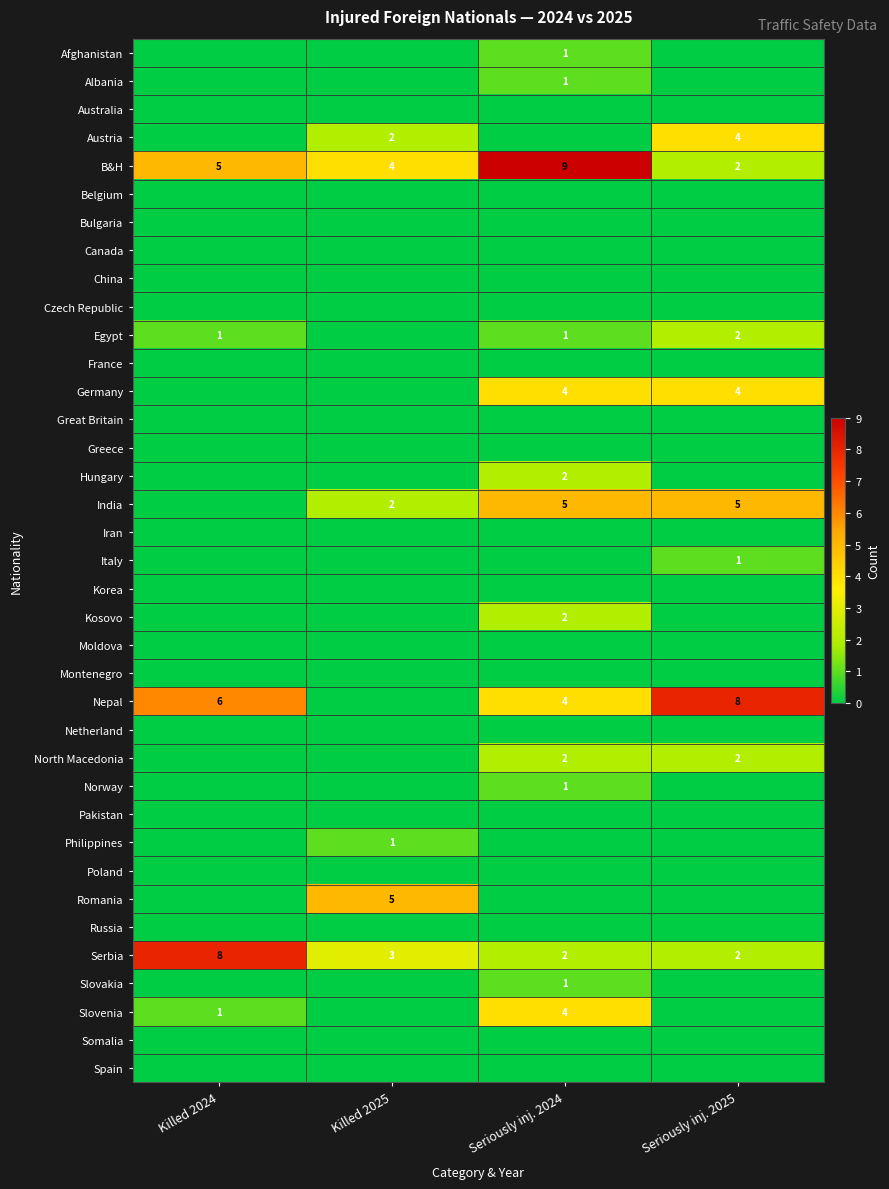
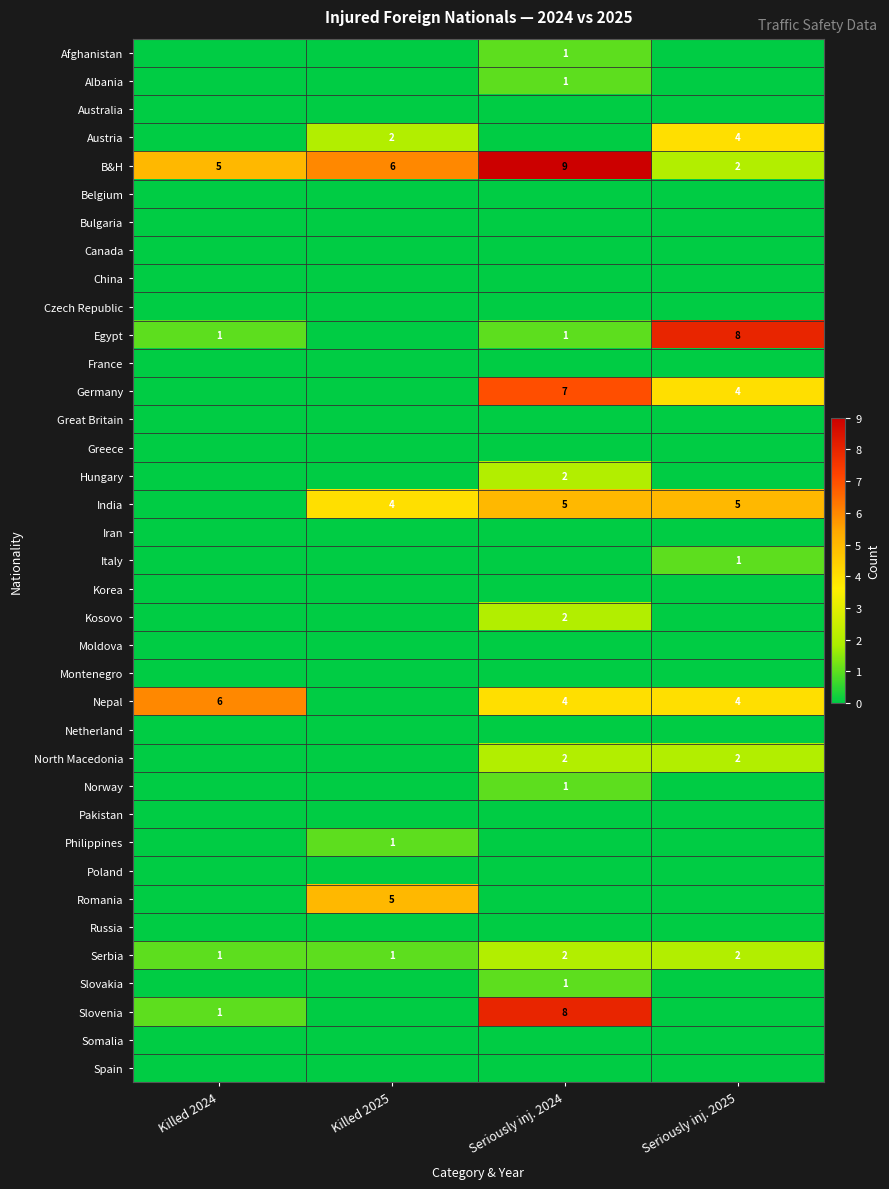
  {
    "Afghanistan": {
      "Seriously inj. 2024": 1
    },
    "Albania": {
      "Seriously inj. 2024": 1
    },
    "Austria": {
      "Killed 2025": 2,
      "Seriously inj. 2025": 4
    },
    "B&H": {
      "Killed 2024": 5,
-     "Killed 2025": 4,
+     "Killed 2025": 6,
      "Seriously inj. 2024": 9,
      "Seriously inj. 2025": 2
    },
    "Egypt": {
      "Killed 2024": 1,
      "Seriously inj. 2024": 1,
-     "Seriously inj. 2025": 2
+     "Seriously inj. 2025": 8
    },
    "Germany": {
-     "Seriously inj. 2024": 4,
+     "Seriously inj. 2024": 7,
      "Seriously inj. 2025": 4
    },
    "Hungary": {
      "Seriously inj. 2024": 2
    },
    "India": {
-     "Killed 2025": 2,
+     "Killed 2025": 4,
      "Seriously inj. 2024": 5,
      "Seriously inj. 2025": 5
    },
    "Italy": {
      "Seriously inj. 2025": 1
    },
    "Kosovo": {
      "Seriously inj. 2024": 2
    },
    "Nepal": {
      "Killed 2024": 6,
      "Seriously inj. 2024": 4,
-     "Seriously inj. 2025": 8
+     "Seriously inj. 2025": 4
    },
    "North Macedonia": {
      "Seriously inj. 2024": 2,
      "Seriously inj. 2025": 2
    },
    "Norway": {
      "Seriously inj. 2024": 1
    },
    "Philippines": {
      "Killed 2025": 1
    },
    "Romania": {
      "Killed 2025": 5
    },
    "Serbia": {
-     "Killed 2024": 8,
-     "Killed 2025": 3,
+     "Killed 2024": 1,
+     "Killed 2025": 1,
      "Seriously inj. 2024": 2,
      "Seriously inj. 2025": 2
    },
    "Slovakia": {
      "Seriously inj. 2024": 1
    },
    "Slovenia": {
      "Killed 2024": 1,
-     "Seriously inj. 2024": 4
+     "Seriously inj. 2024": 8
    }
  }
